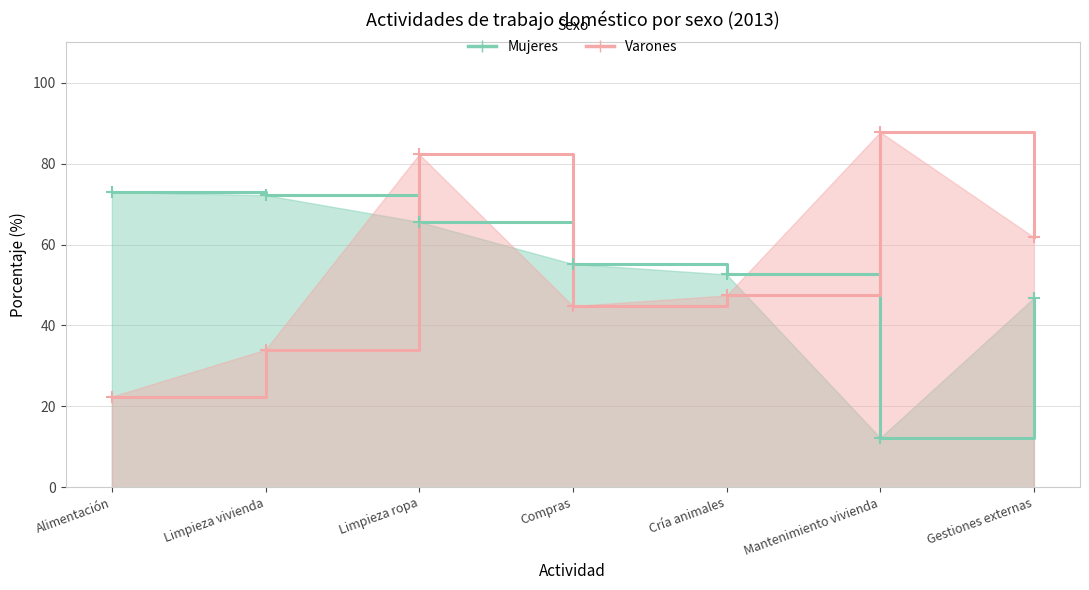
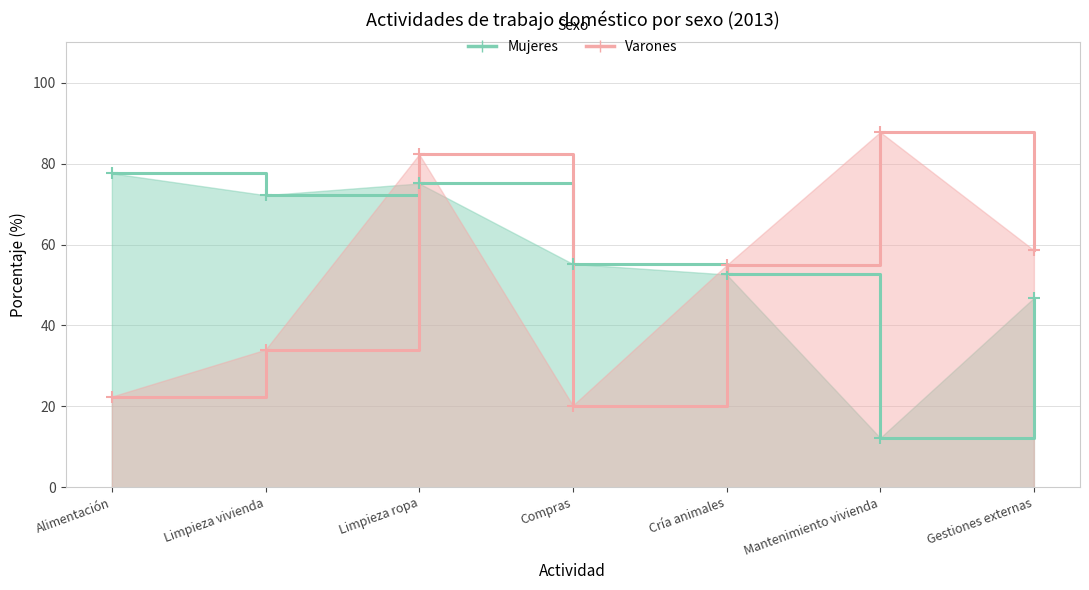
  {
    "Mujeres": {
-     "Alimentación": 73,
+     "Alimentación": 78,
      "Limpieza vivienda": 72,
-     "Limpieza ropa": 66,
+     "Limpieza ropa": 75,
      "Compras": 55,
      "Cría animales": 53,
      "Mantenimiento vivienda": 12,
      "Gestiones externas": 47
    },
    "Varones": {
      "Alimentación": 22,
      "Limpieza vivienda": 34,
      "Limpieza ropa": 82,
-     "Compras": 45,
-     "Cría animales": 47,
+     "Compras": 20,
+     "Cría animales": 55,
      "Mantenimiento vivienda": 88,
-     "Gestiones externas": 62
+     "Gestiones externas": 59
    }
  }
